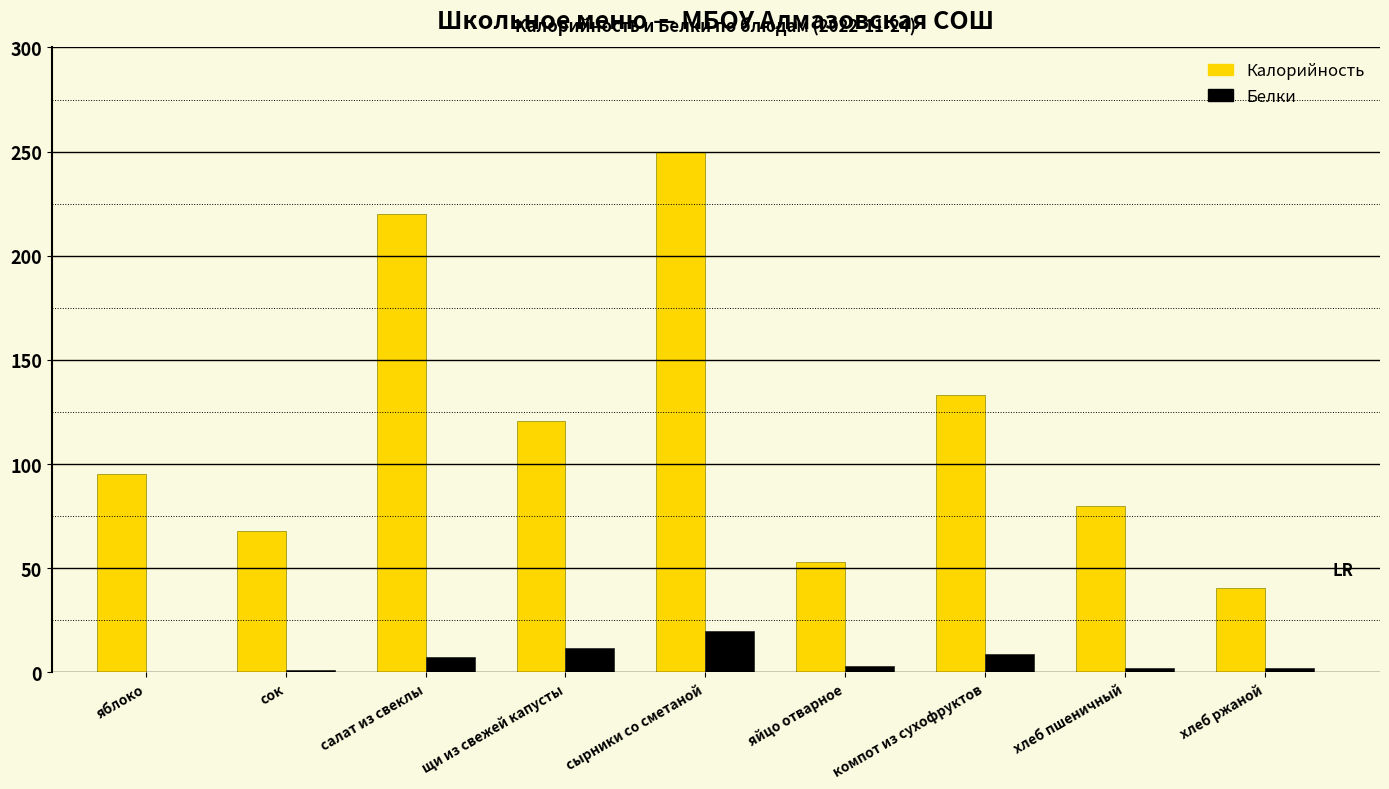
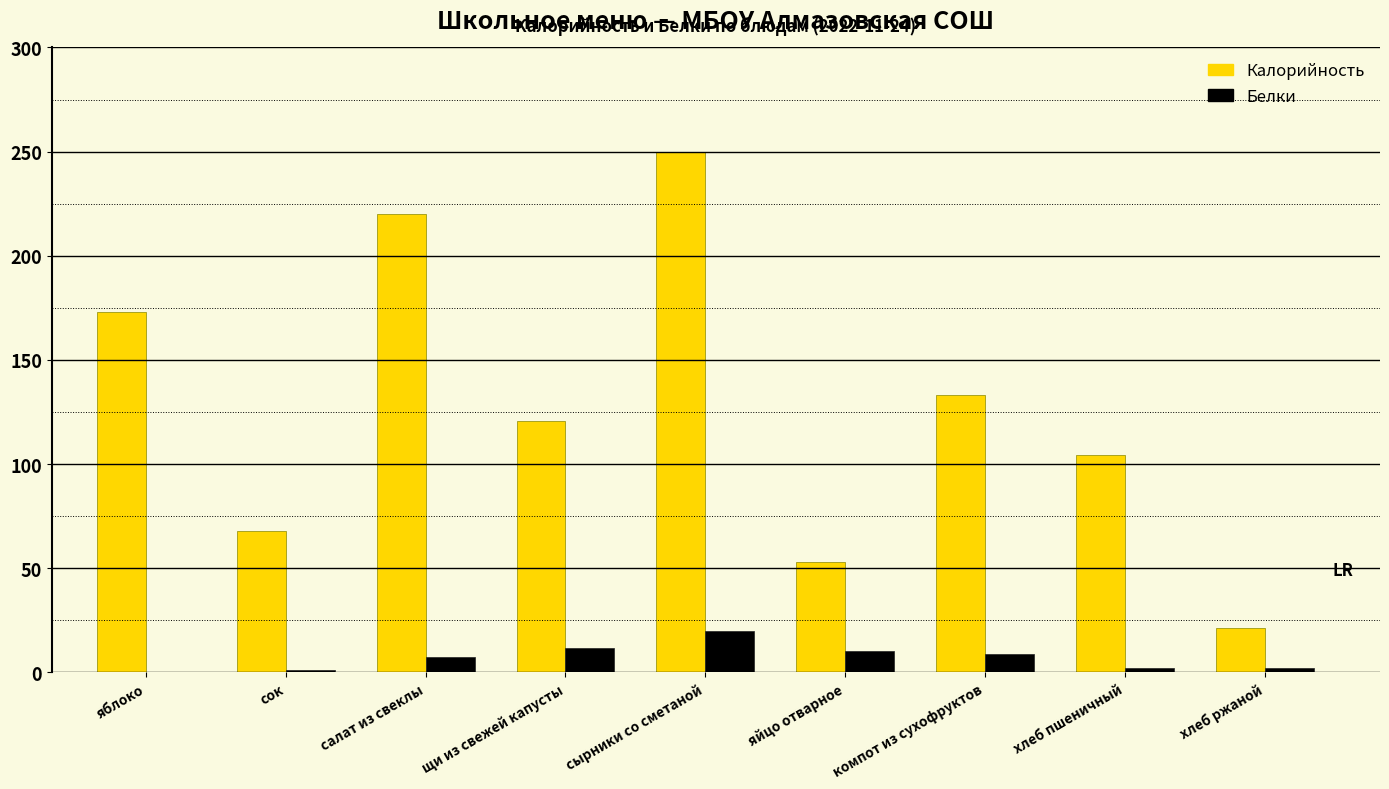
  {
    "Калорийность": {
-     "яблоко": 95,
+     "яблоко": 173,
      "сок": 68,
      "салат из свеклы": 220,
      "щи из свежей капусты": 121,
      "сырники со сметаной": 250,
      "яйцо отварное": 53,
      "компот из сухофруктов": 133,
-     "хлеб пшеничный": 80,
-     "хлеб ржаной": 41
+     "хлеб пшеничный": 105,
+     "хлеб ржаной": 22
    },
    "Белки": {
      "салат из свеклы": 8,
      "щи из свежей капусты": 12,
      "сырники со сметаной": 20,
-     "яйцо отварное": 3,
+     "яйцо отварное": 10,
      "компот из сухофруктов": 9,
      "хлеб пшеничный": 2,
      "хлеб ржаной": 2
    }
  }
